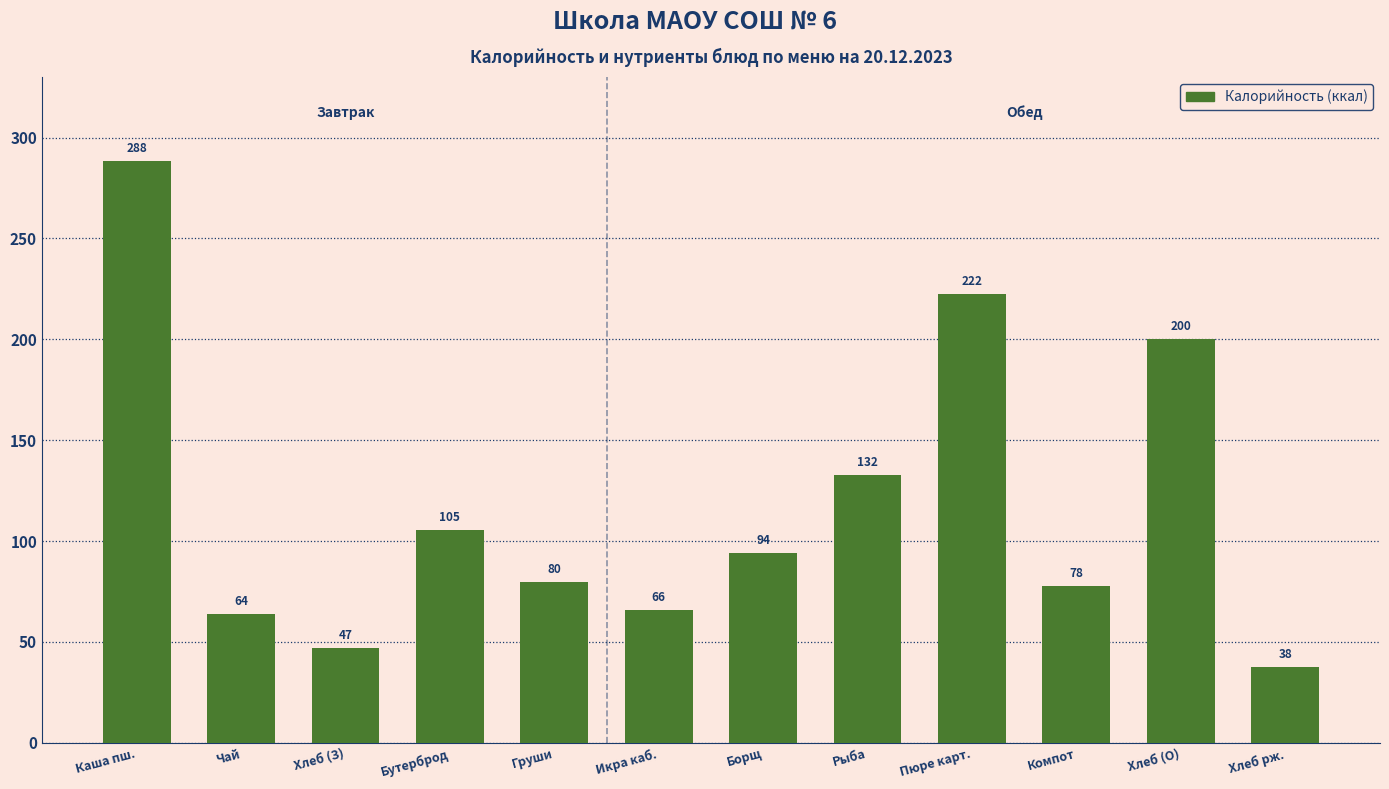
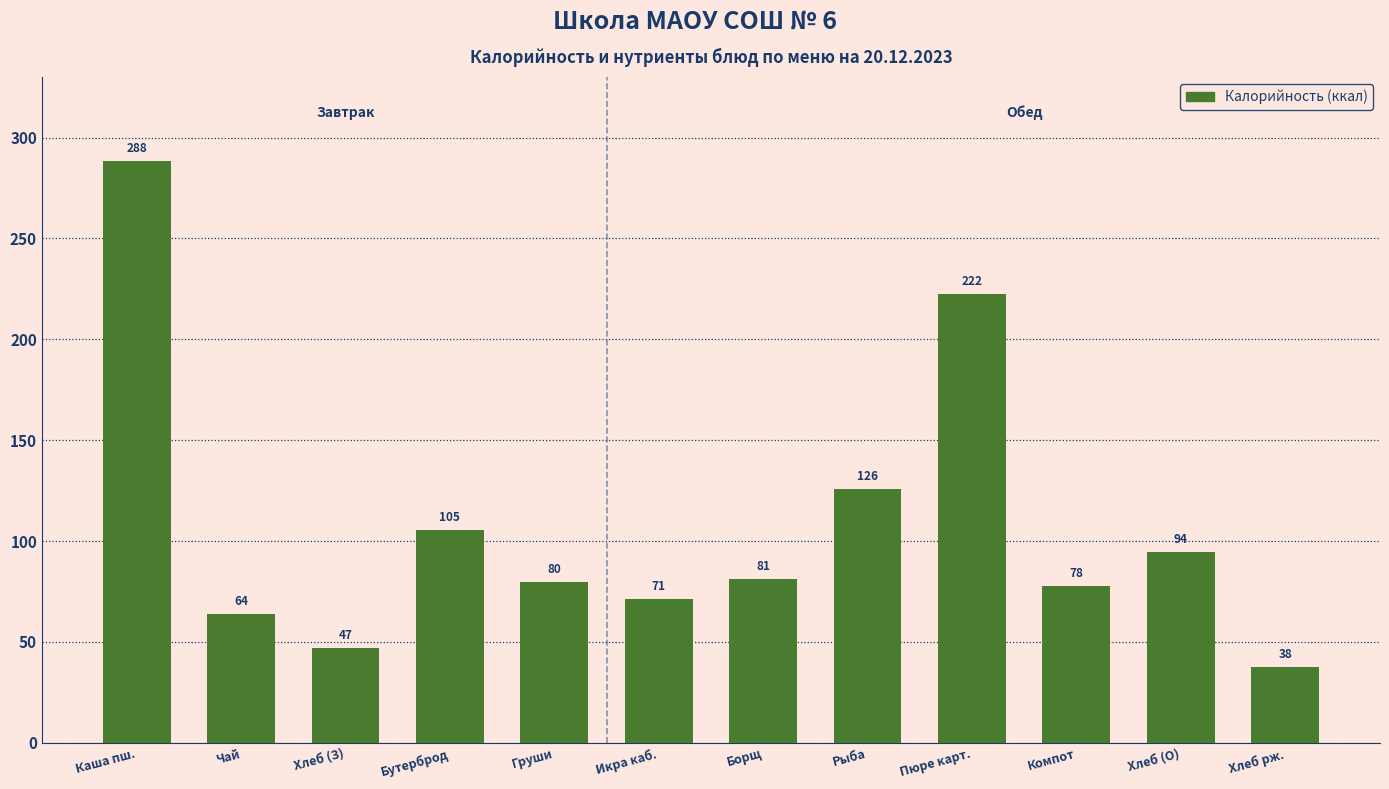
  {
    "Каша пш.": 288,
    "Чай": 64,
    "Хлеб (З)": 47,
    "Бутерброд": 105,
    "Груши": 80,
-   "Икра каб.": 66,
-   "Борщ": 94,
-   "Рыба": 132,
+   "Икра каб.": 71,
+   "Борщ": 81,
+   "Рыба": 126,
    "Пюре карт.": 222,
    "Компот": 78,
-   "Хлеб (О)": 200,
+   "Хлеб (О)": 94,
    "Хлеб рж.": 38
  }
